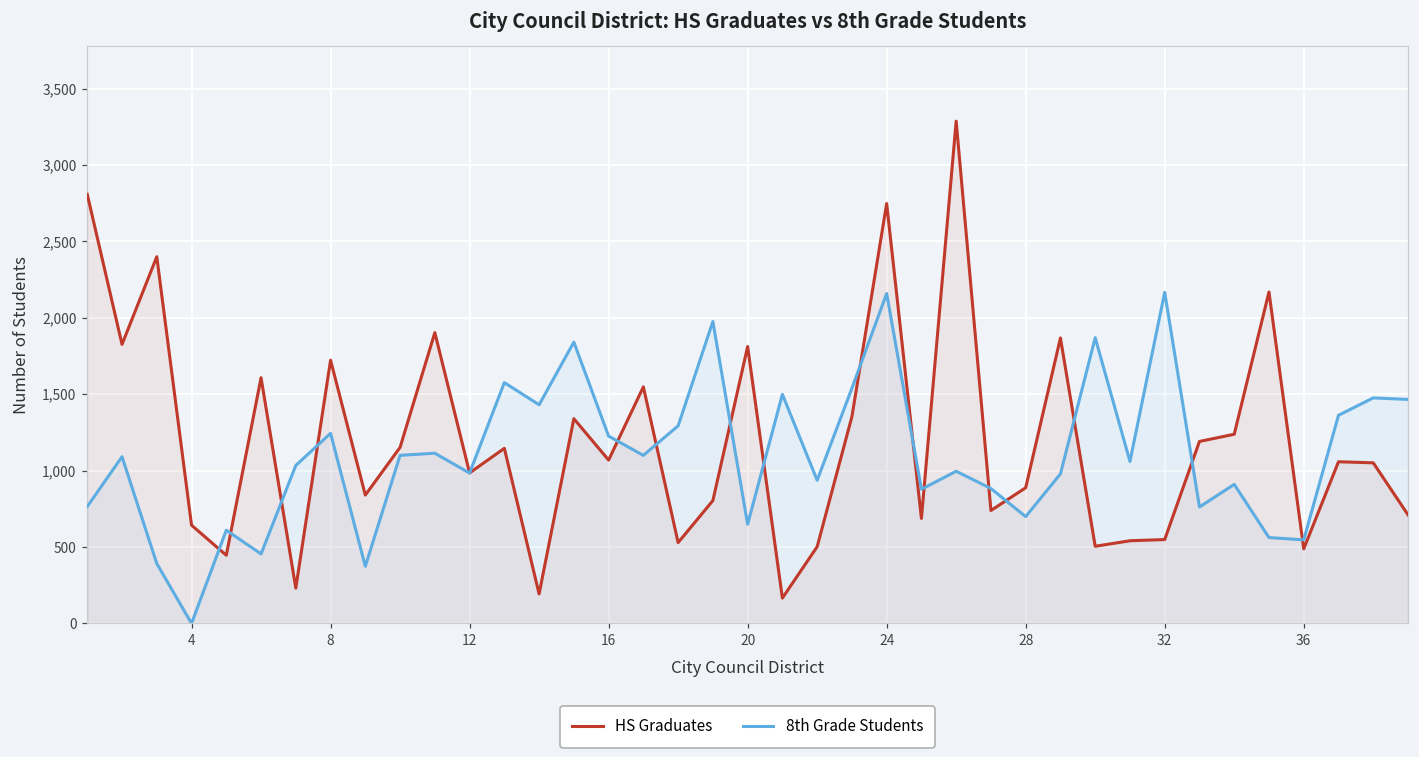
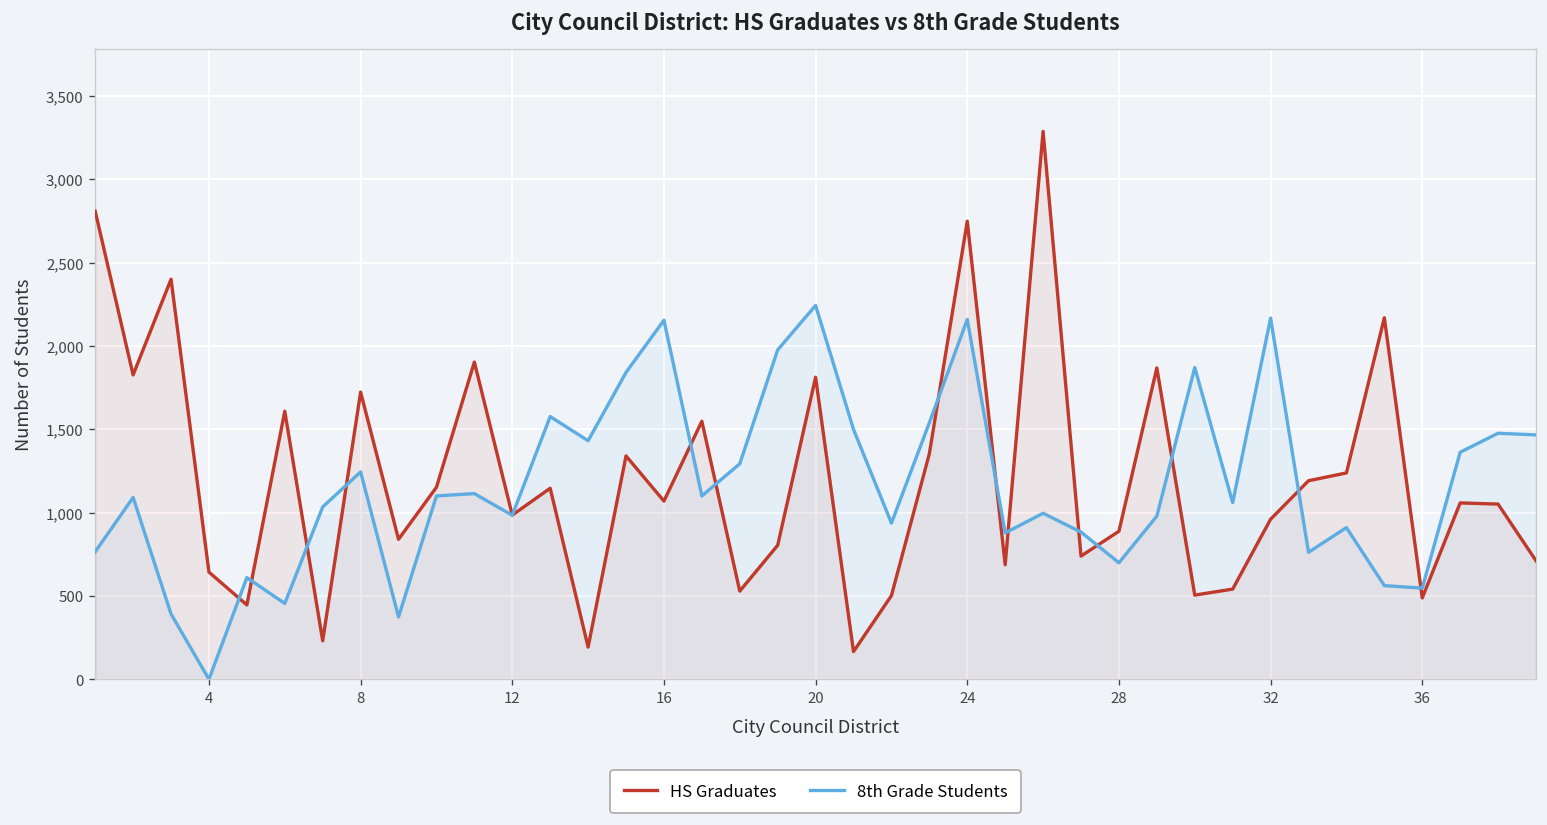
  {
    "HS Graduates": {
      "4": "640",
      "8": "1,720",
      "16": "1,070",
      "20": "1,810",
      "24": "2,750",
      "28": "890",
-     "32": "550",
+     "32": "960",
      "36": "490"
    },
    "8th Grade Students": {
      "4": "0",
      "8": "1,240",
-     "16": "1,230",
-     "20": "650",
+     "16": "2,150",
+     "20": "2,240",
      "24": "2,160",
      "28": "700",
      "32": "2,170",
      "36": "550"
    }
  }
